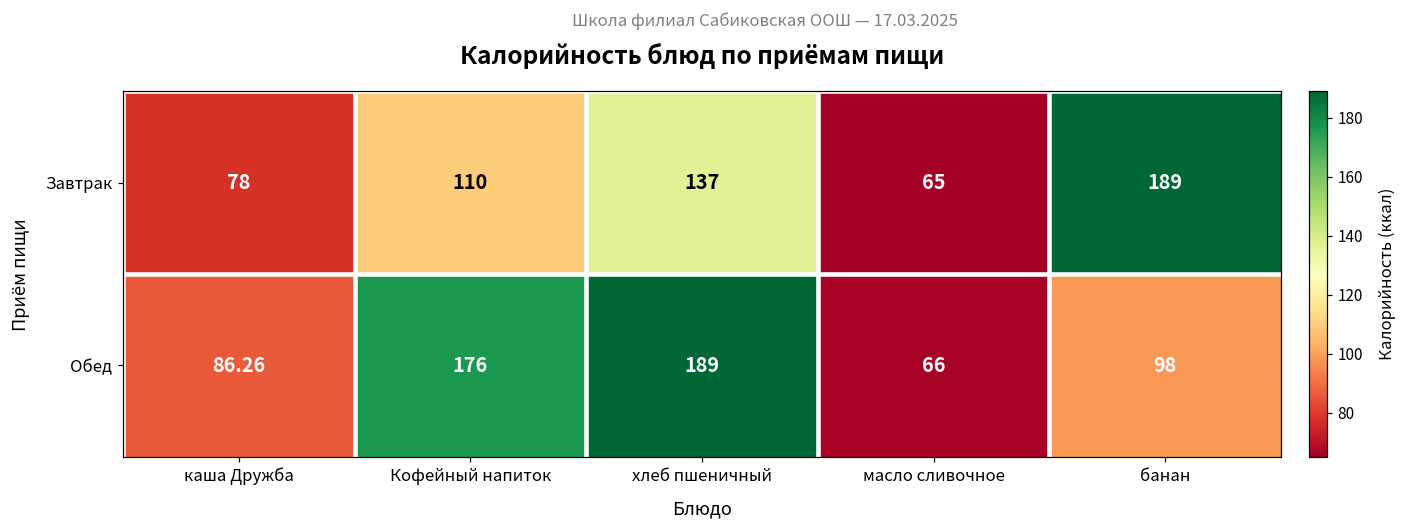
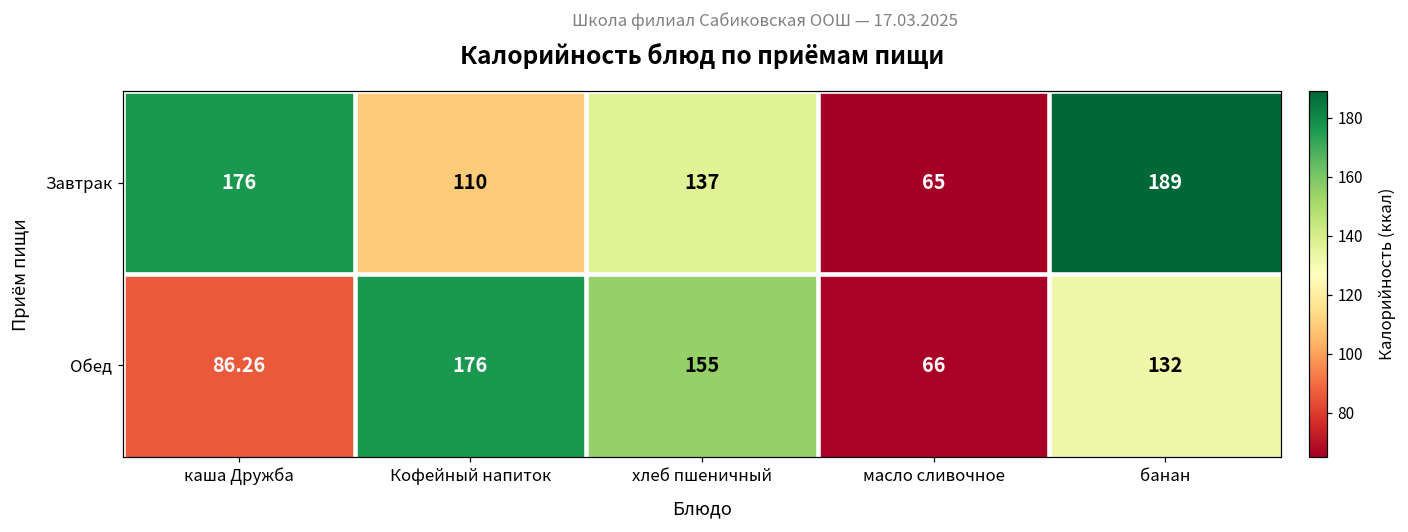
  {
    "Завтрак": {
-     "каша Дружба": 78,
+     "каша Дружба": 176,
      "Кофейный напиток": 110,
      "хлеб пшеничный": 137,
      "масло сливочное": 65,
      "банан": 189
    },
    "Обед": {
      "каша Дружба": 86.26,
      "Кофейный напиток": 176,
-     "хлеб пшеничный": 189,
+     "хлеб пшеничный": 155,
      "масло сливочное": 66,
-     "банан": 98
+     "банан": 132
    }
  }
